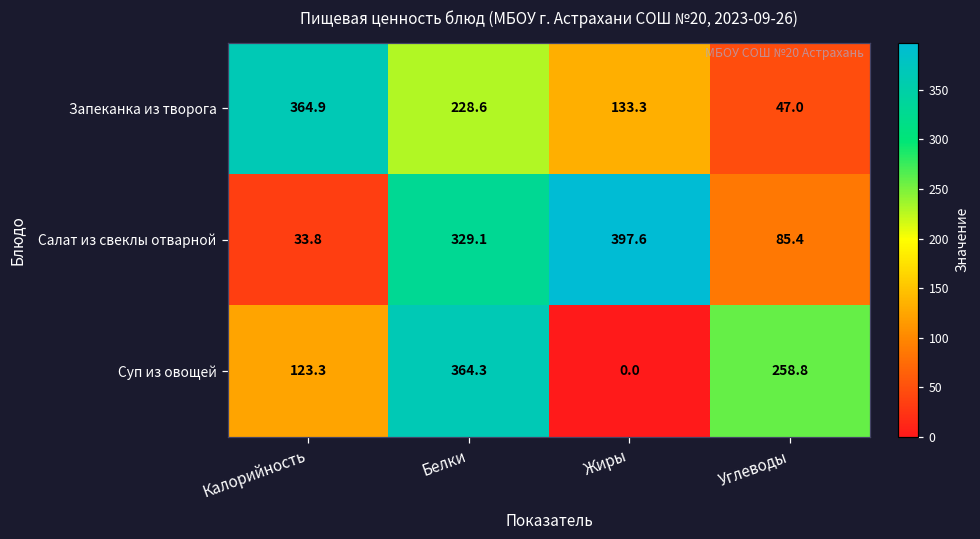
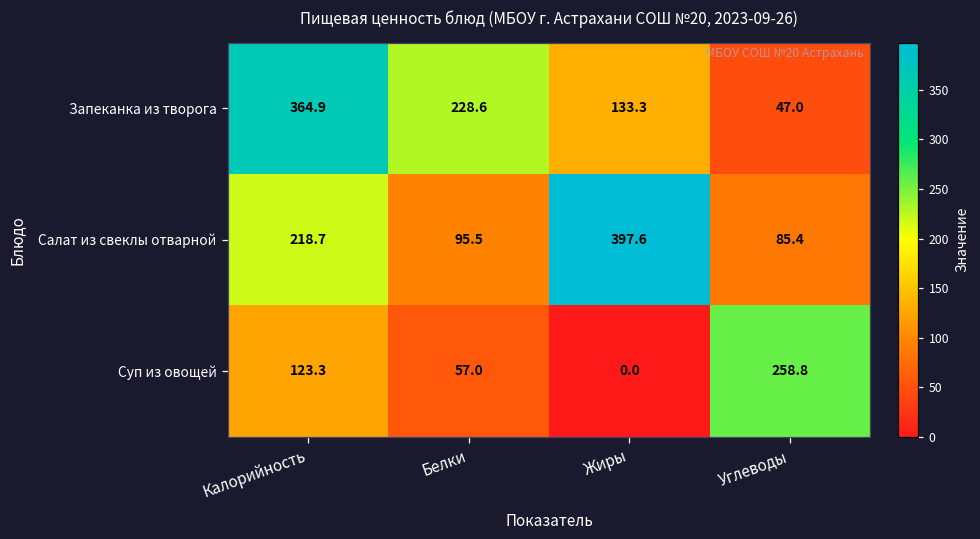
  {
    "Запеканка из творога": {
      "Калорийность": 364.9,
      "Белки": 228.6,
      "Жиры": 133.3
    },
    "Салат из свеклы отварной": {
-     "Калорийность": 33.8,
-     "Белки": 329.1,
+     "Калорийность": 218.7,
+     "Белки": 95.5,
      "Жиры": 397.6,
      "Углеводы": 85.4
    },
    "Суп из овощей": {
      "Калорийность": 123.3,
-     "Белки": 364.3,
+     "Белки": 57.0,
      "Жиры": 0.0,
      "Углеводы": 258.8
    }
  }
